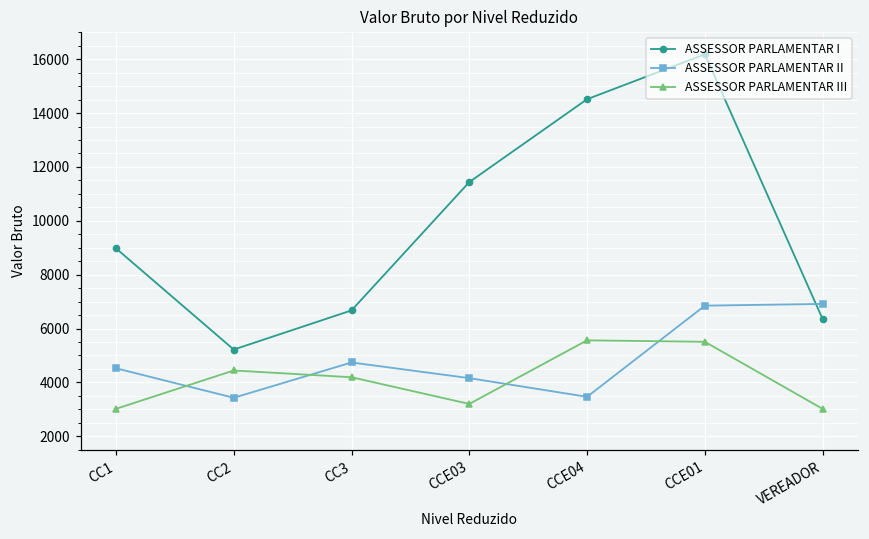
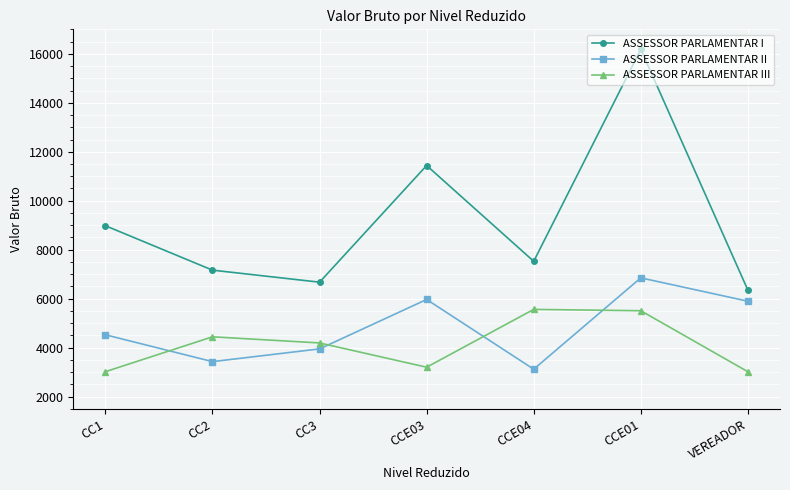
  {
    "ASSESSOR PARLAMENTAR I": {
      "CC1": 9000,
-     "CC2": 5200,
+     "CC2": 7200,
      "CC3": 6700,
      "CCE03": 11400,
-     "CCE04": 14500,
+     "CCE04": 7500,
      "VEREADOR": 6300
    },
    "ASSESSOR PARLAMENTAR II": {
      "CC1": 4500,
      "CC2": 3400,
-     "CC3": 4700,
-     "CCE03": 4200,
-     "CCE04": 3500,
+     "CC3": 3900,
+     "CCE03": 6000,
+     "CCE04": 3100,
      "CCE01": 6800,
-     "VEREADOR": 6900
+     "VEREADOR": 5900
    },
    "ASSESSOR PARLAMENTAR III": {
      "CC1": 3000,
      "CC2": 4400,
      "CC3": 4200,
      "CCE03": 3200,
      "CCE04": 5600,
      "CCE01": 5500,
      "VEREADOR": 3000
    }
  }
